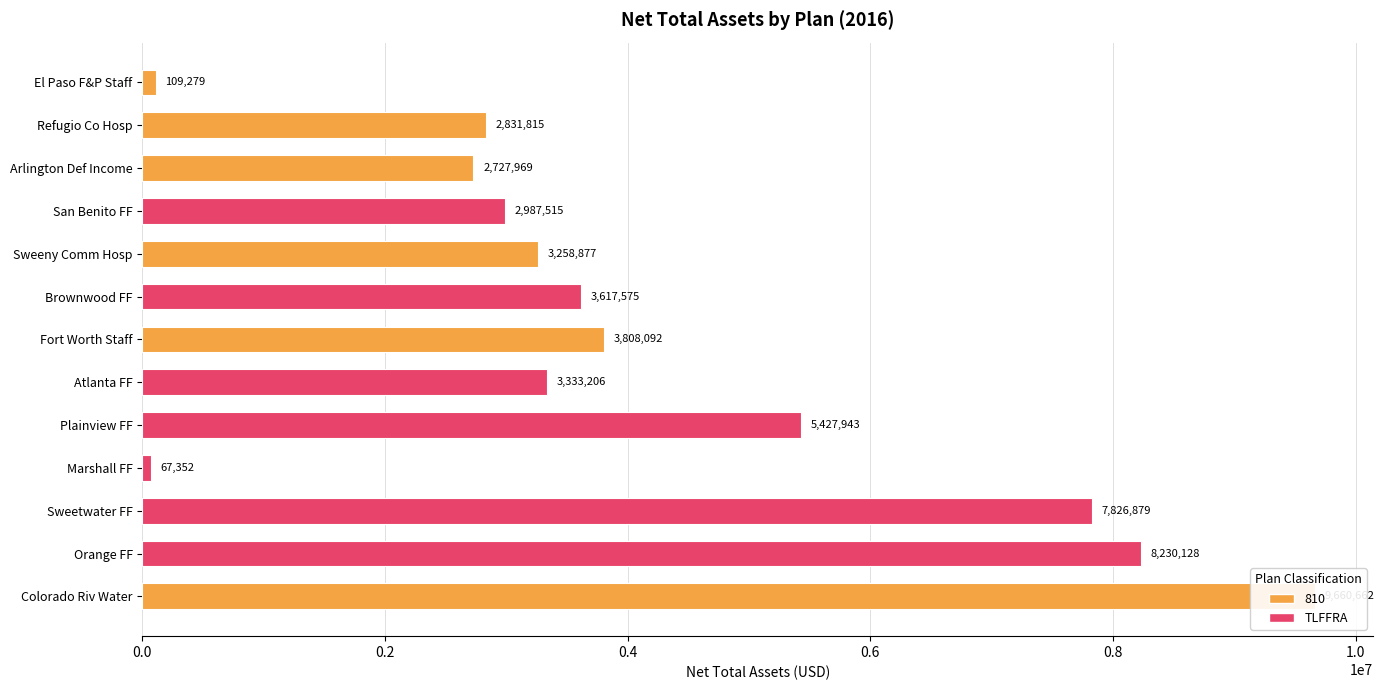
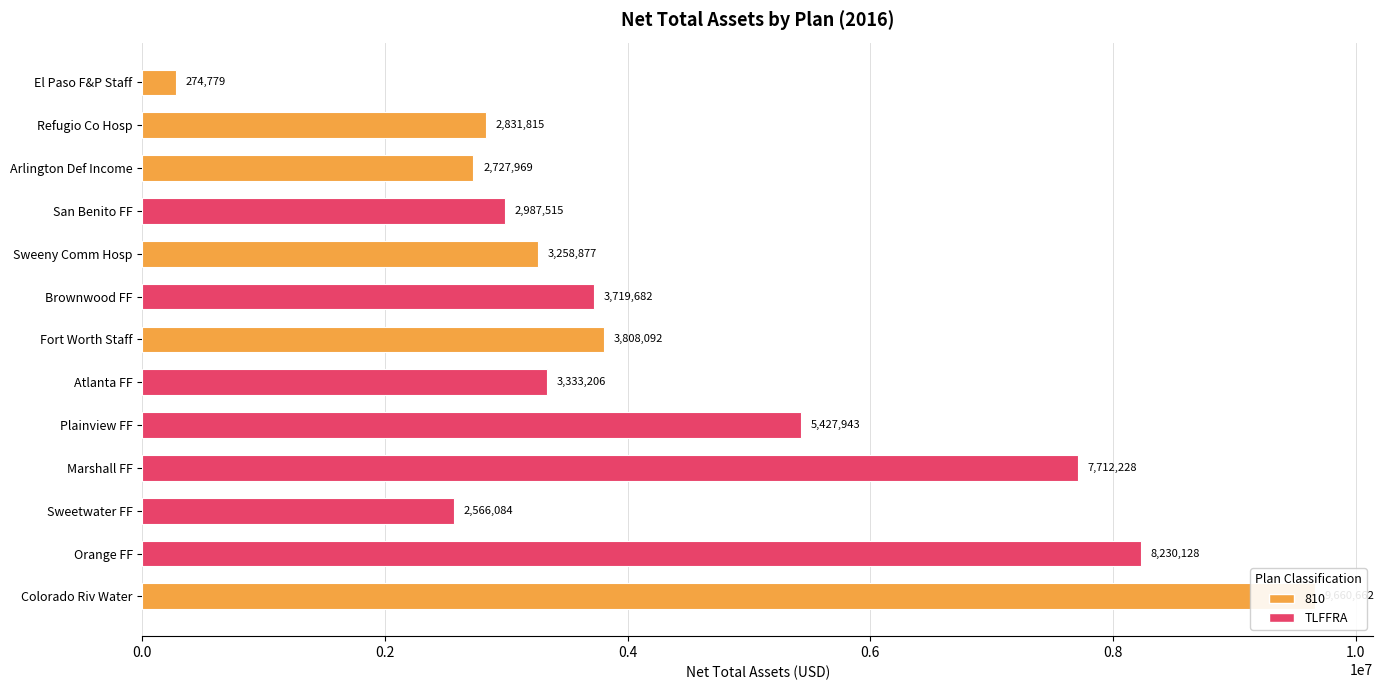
  {
-   "El Paso F&P Staff": "109,279",
+   "El Paso F&P Staff": "274,779",
    "Refugio Co Hosp": "2,831,815",
    "Arlington Def Income": "2,727,969",
    "San Benito FF": "2,987,515",
    "Sweeny Comm Hosp": "3,258,877",
-   "Brownwood FF": "3,617,575",
+   "Brownwood FF": "3,719,682",
    "Fort Worth Staff": "3,808,092",
    "Atlanta FF": "3,333,206",
    "Plainview FF": "5,427,943",
-   "Marshall FF": "67,352",
-   "Sweetwater FF": "7,826,879",
+   "Marshall FF": "7,712,228",
+   "Sweetwater FF": "2,566,084",
    "Orange FF": "8,230,128"
  }
